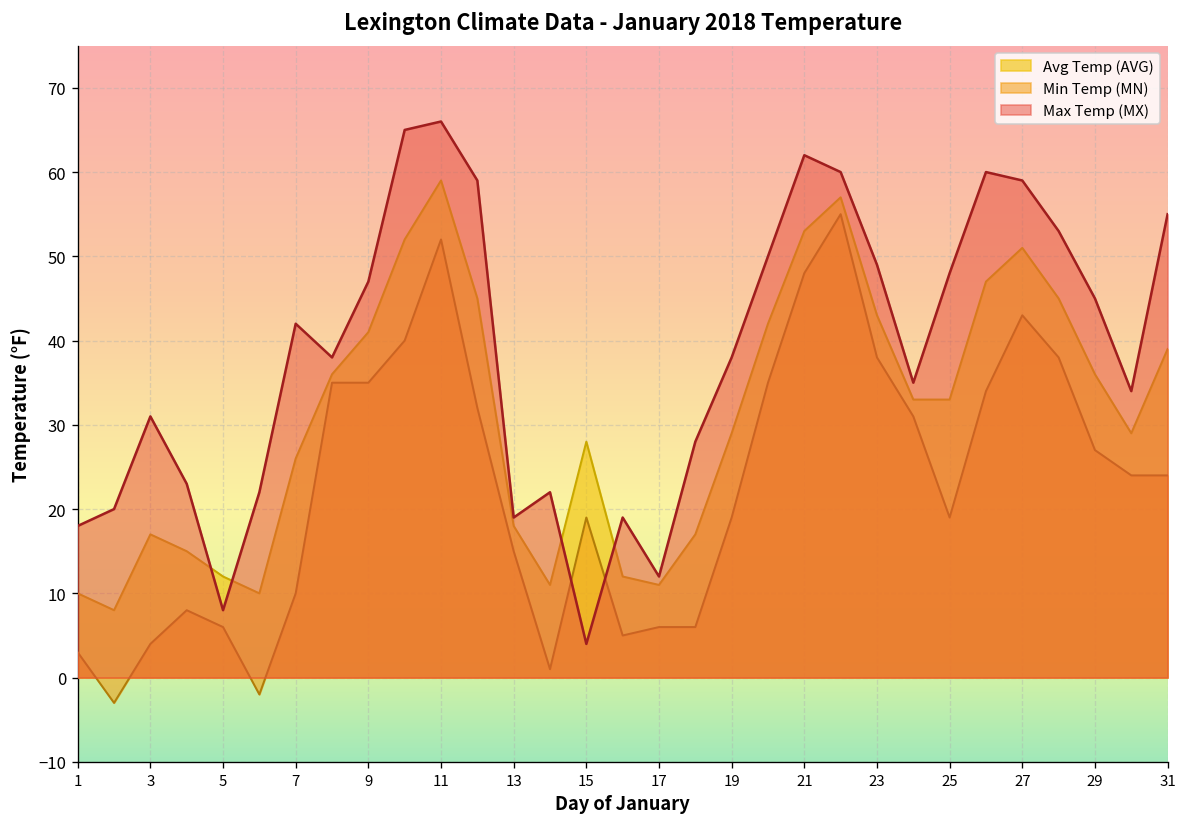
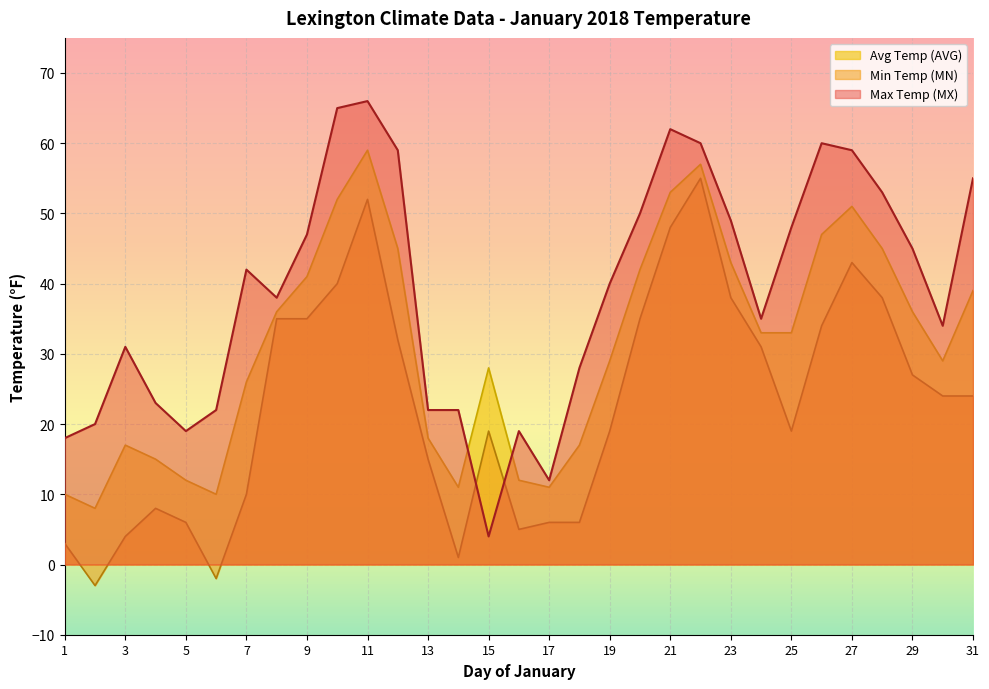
  {
    "Max Temp (MX)": {
      "1": 18,
      "3": 31,
-     "5": 8,
+     "5": 19,
      "7": 42,
      "9": 47,
      "11": 66,
-     "13": 19,
+     "13": 22,
      "15": 4,
      "17": 12,
-     "19": 38,
+     "19": 40,
      "21": 62,
      "23": 49,
      "25": 48,
      "27": 59,
      "29": 45,
      "31": 55
    }
  }
